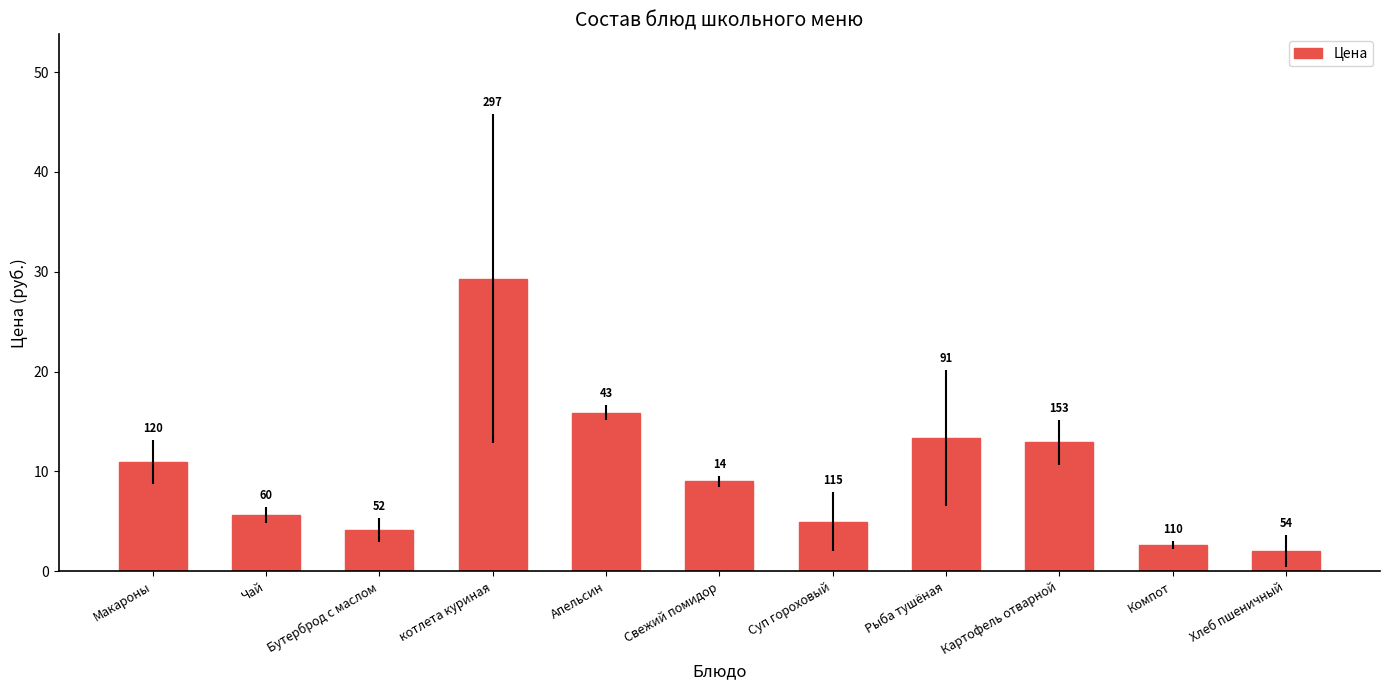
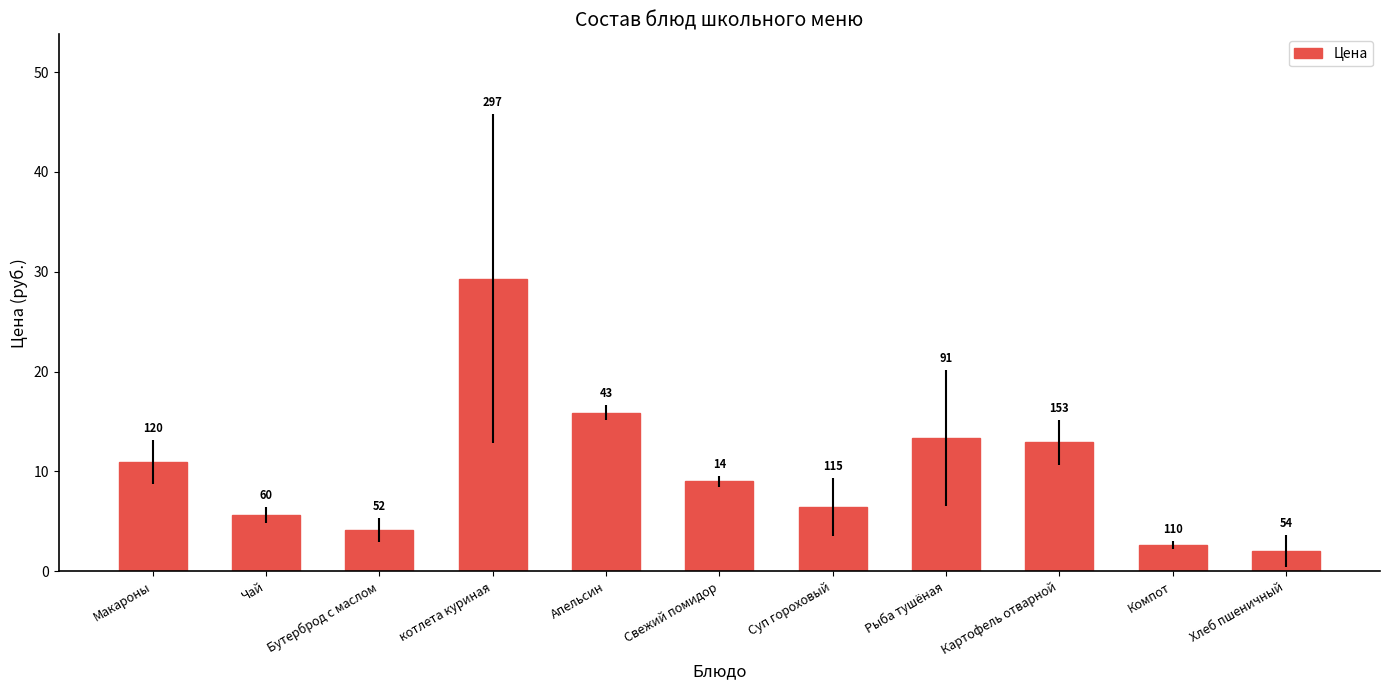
  {
    "Макароны": 11,
    "котлета куриная": 29,
-   "Суп гороховый": 5,
+   "Суп гороховый": 6,
    "Рыба тушёная": 13,
    "Картофель отварной": 13
  }
